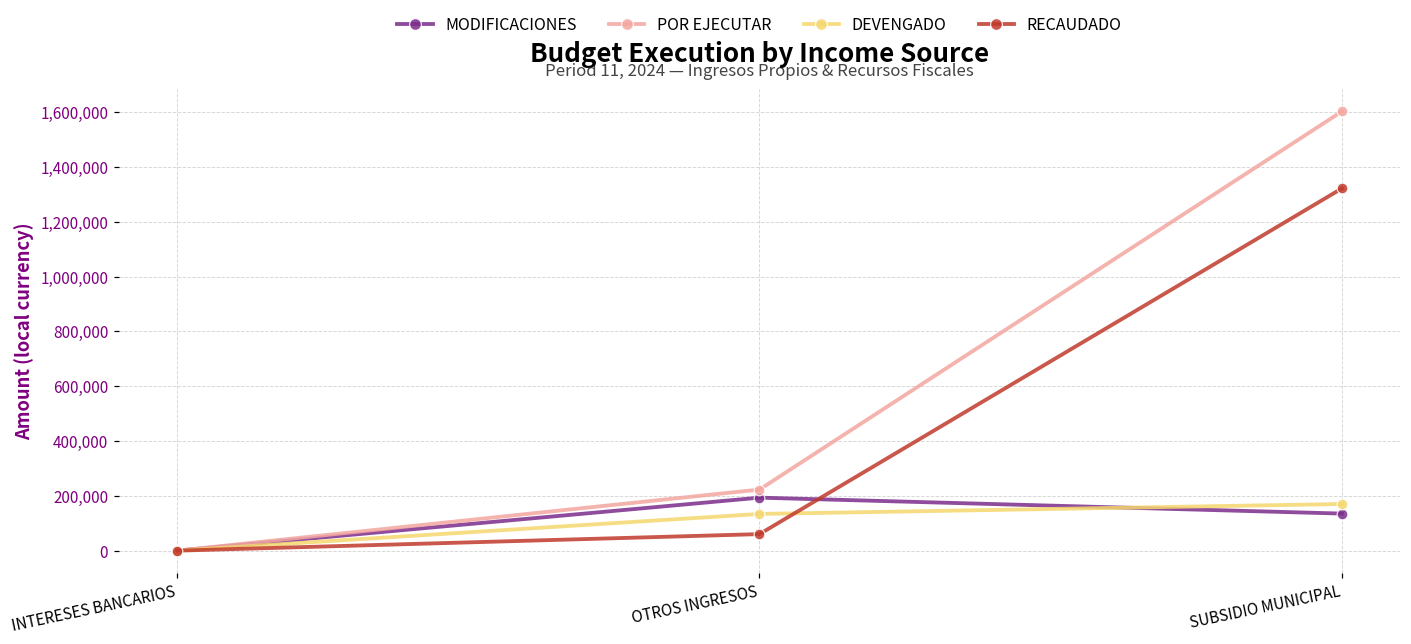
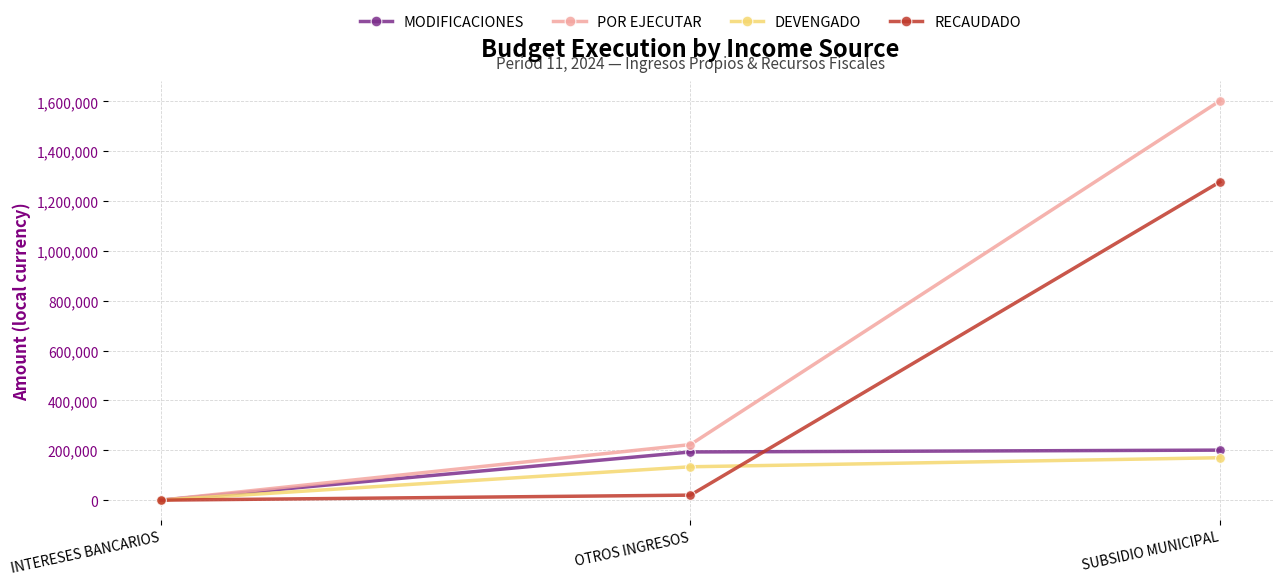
  {
    "MODIFICACIONES": {
      "OTROS INGRESOS": "190,000",
-     "SUBSIDIO MUNICIPAL": "140,000"
+     "SUBSIDIO MUNICIPAL": "200,000"
    },
    "POR EJECUTAR": {
      "OTROS INGRESOS": "220,000",
      "SUBSIDIO MUNICIPAL": "1,600,000"
    },
    "DEVENGADO": {
      "OTROS INGRESOS": "130,000",
      "SUBSIDIO MUNICIPAL": "170,000"
    },
    "RECAUDADO": {
-     "OTROS INGRESOS": "60,000",
-     "SUBSIDIO MUNICIPAL": "1,320,000"
+     "OTROS INGRESOS": "20,000",
+     "SUBSIDIO MUNICIPAL": "1,280,000"
    }
  }
